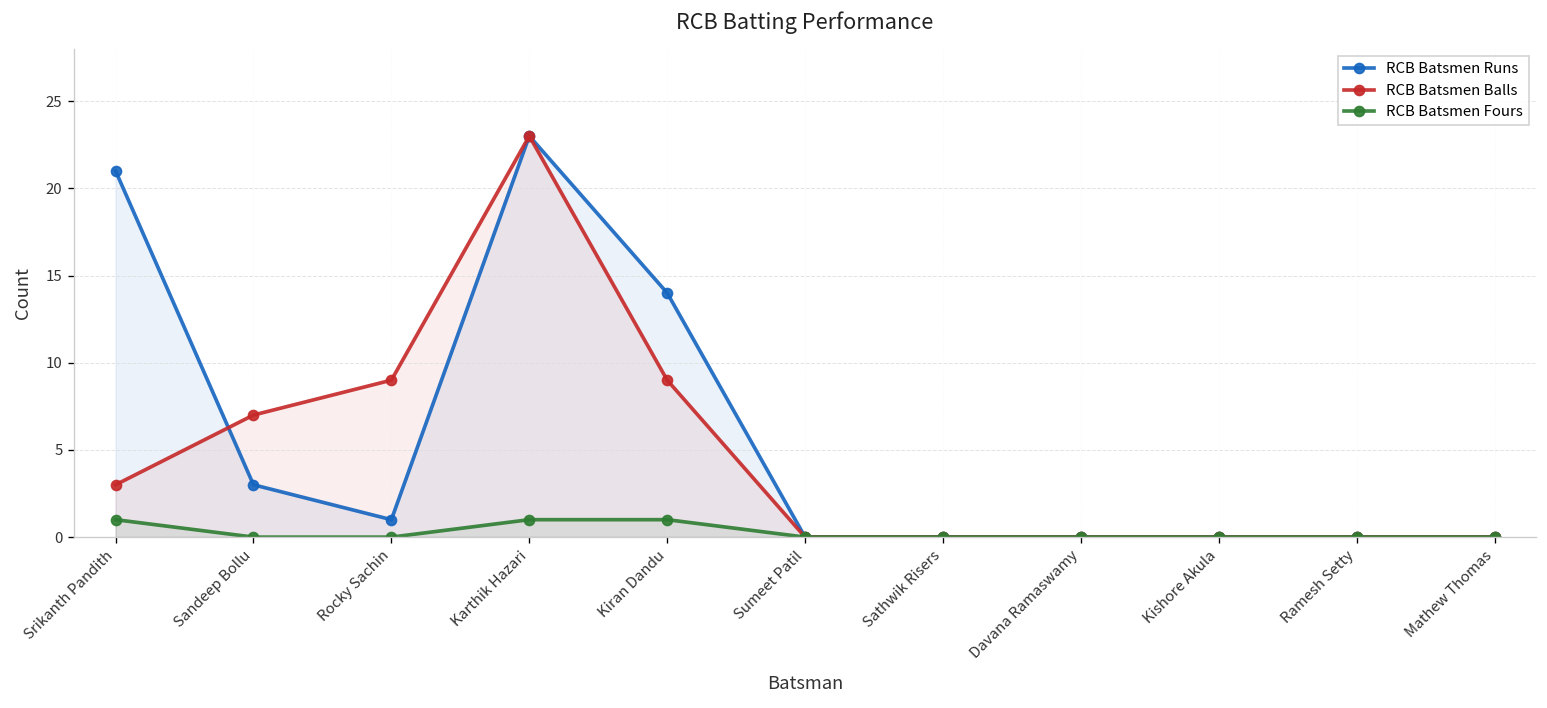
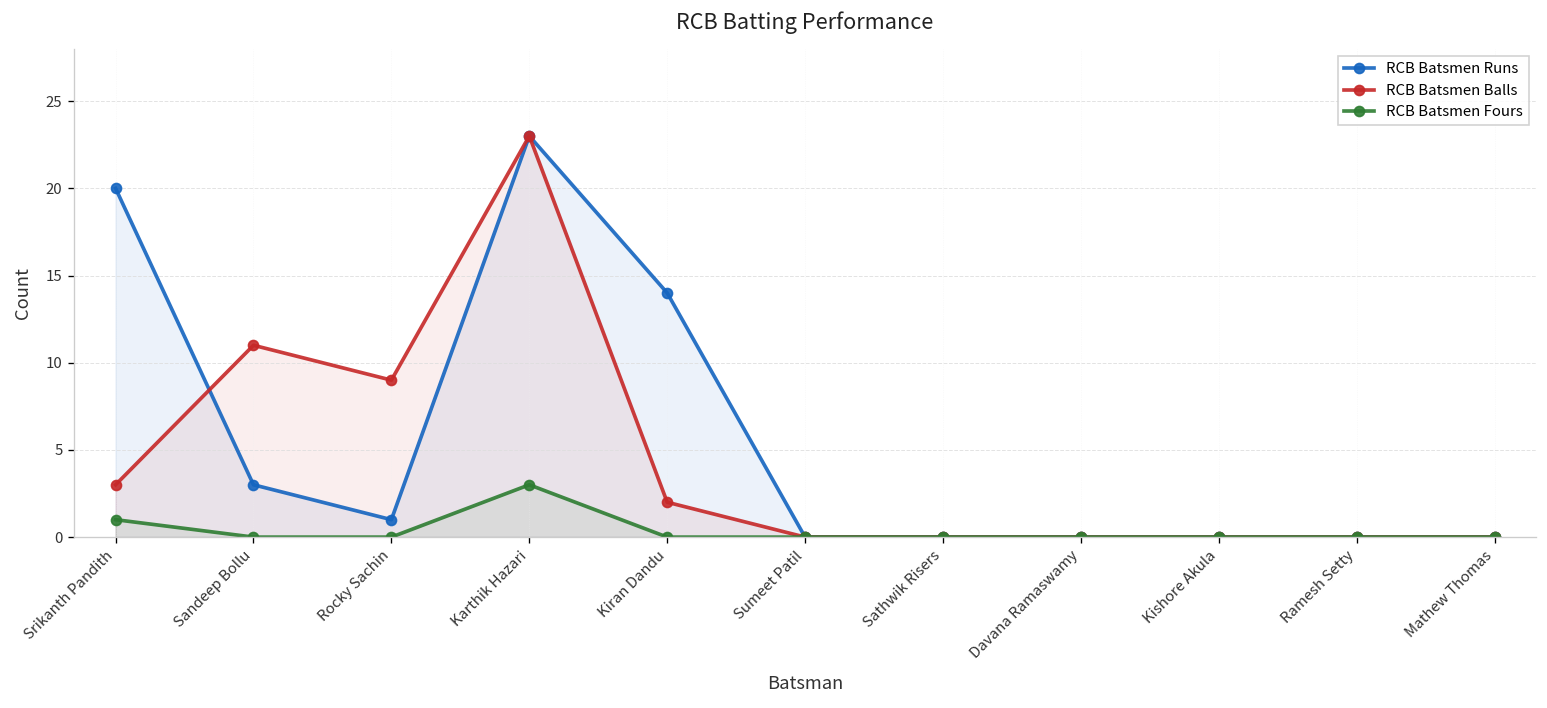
  {
    "RCB Batsmen Runs": {
-     "Srikanth Pandith": 21,
+     "Srikanth Pandith": 20,
      "Sandeep Bollu": 3,
      "Rocky Sachin": 1,
      "Kiran Dandu": 14
    },
    "RCB Batsmen Balls": {
      "Srikanth Pandith": 3,
-     "Sandeep Bollu": 7,
+     "Sandeep Bollu": 11,
      "Rocky Sachin": 9,
-     "Kiran Dandu": 9
+     "Kiran Dandu": 2
    },
    "RCB Batsmen Fours": {
      "Srikanth Pandith": 1,
      "Sandeep Bollu": 0,
      "Rocky Sachin": 0,
-     "Karthik Hazari": 1,
-     "Kiran Dandu": 1
+     "Karthik Hazari": 3,
+     "Kiran Dandu": 0
    }
  }
